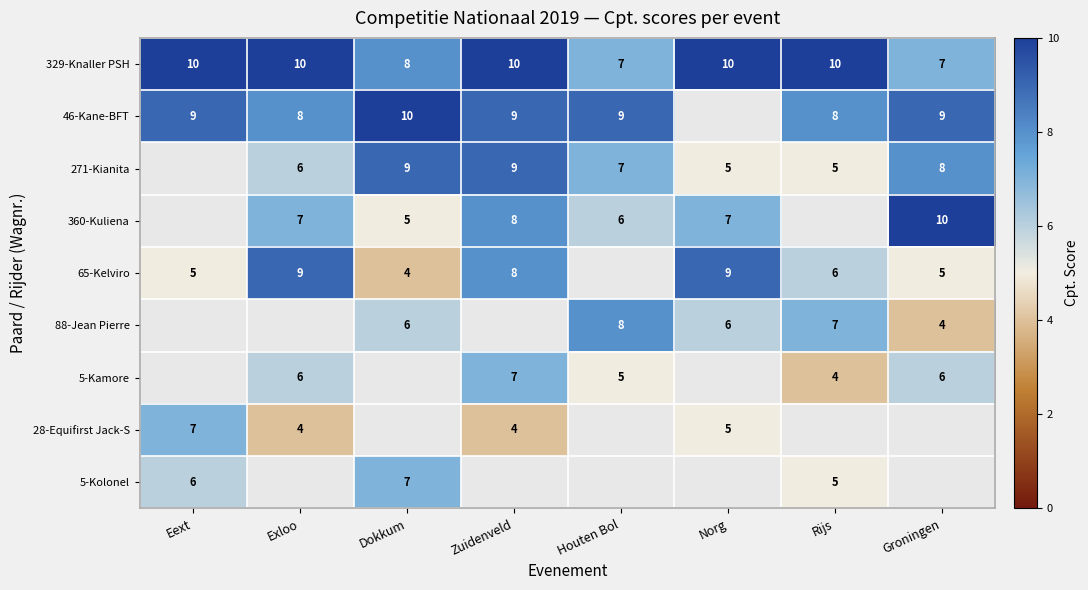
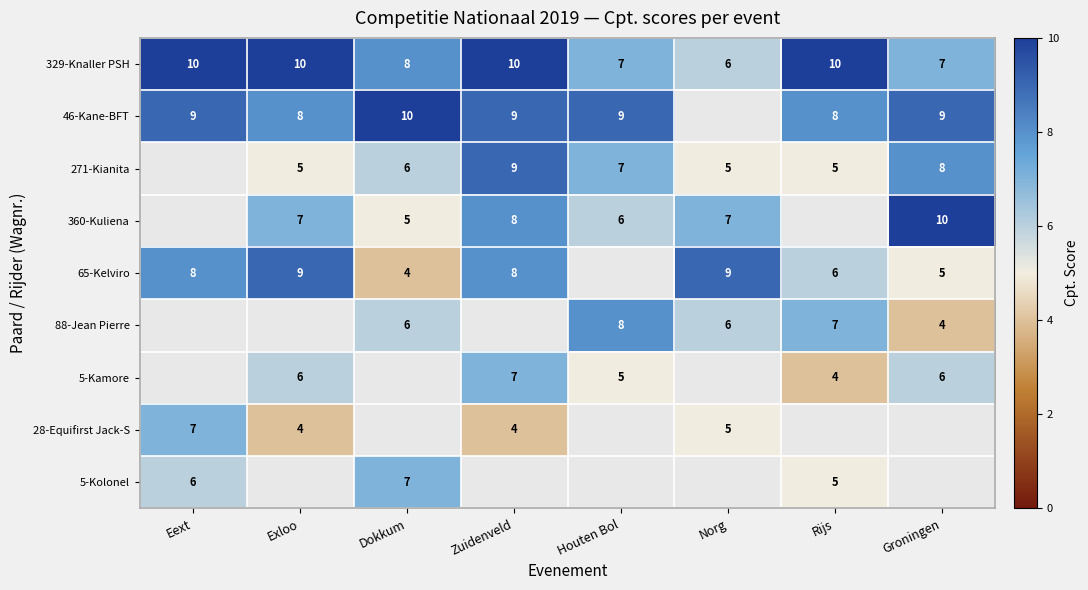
  {
    "329-Knaller PSH": {
      "Eext": 10,
      "Exloo": 10,
      "Dokkum": 8,
      "Zuidenveld": 10,
      "Houten Bol": 7,
-     "Norg": 10,
+     "Norg": 6,
      "Rijs": 10,
      "Groningen": 7
    },
    "46-Kane-BFT": {
      "Eext": 9,
      "Exloo": 8,
      "Dokkum": 10,
      "Zuidenveld": 9,
      "Houten Bol": 9,
      "Rijs": 8,
      "Groningen": 9
    },
    "271-Kianita": {
-     "Exloo": 6,
-     "Dokkum": 9,
+     "Exloo": 5,
+     "Dokkum": 6,
      "Zuidenveld": 9,
      "Houten Bol": 7,
      "Norg": 5,
      "Rijs": 5,
      "Groningen": 8
    },
    "360-Kuliena": {
      "Exloo": 7,
      "Dokkum": 5,
      "Zuidenveld": 8,
      "Houten Bol": 6,
      "Norg": 7,
      "Groningen": 10
    },
    "65-Kelviro": {
-     "Eext": 5,
+     "Eext": 8,
      "Exloo": 9,
      "Dokkum": 4,
      "Zuidenveld": 8,
      "Norg": 9,
      "Rijs": 6,
      "Groningen": 5
    },
    "88-Jean Pierre": {
      "Dokkum": 6,
      "Houten Bol": 8,
      "Norg": 6,
      "Rijs": 7,
      "Groningen": 4
    },
    "5-Kamore": {
      "Exloo": 6,
      "Zuidenveld": 7,
      "Houten Bol": 5,
      "Rijs": 4,
      "Groningen": 6
    },
    "28-Equifirst Jack-S": {
      "Eext": 7,
      "Exloo": 4,
      "Zuidenveld": 4,
      "Norg": 5
    },
    "5-Kolonel": {
      "Eext": 6,
      "Dokkum": 7,
      "Rijs": 5
    }
  }
